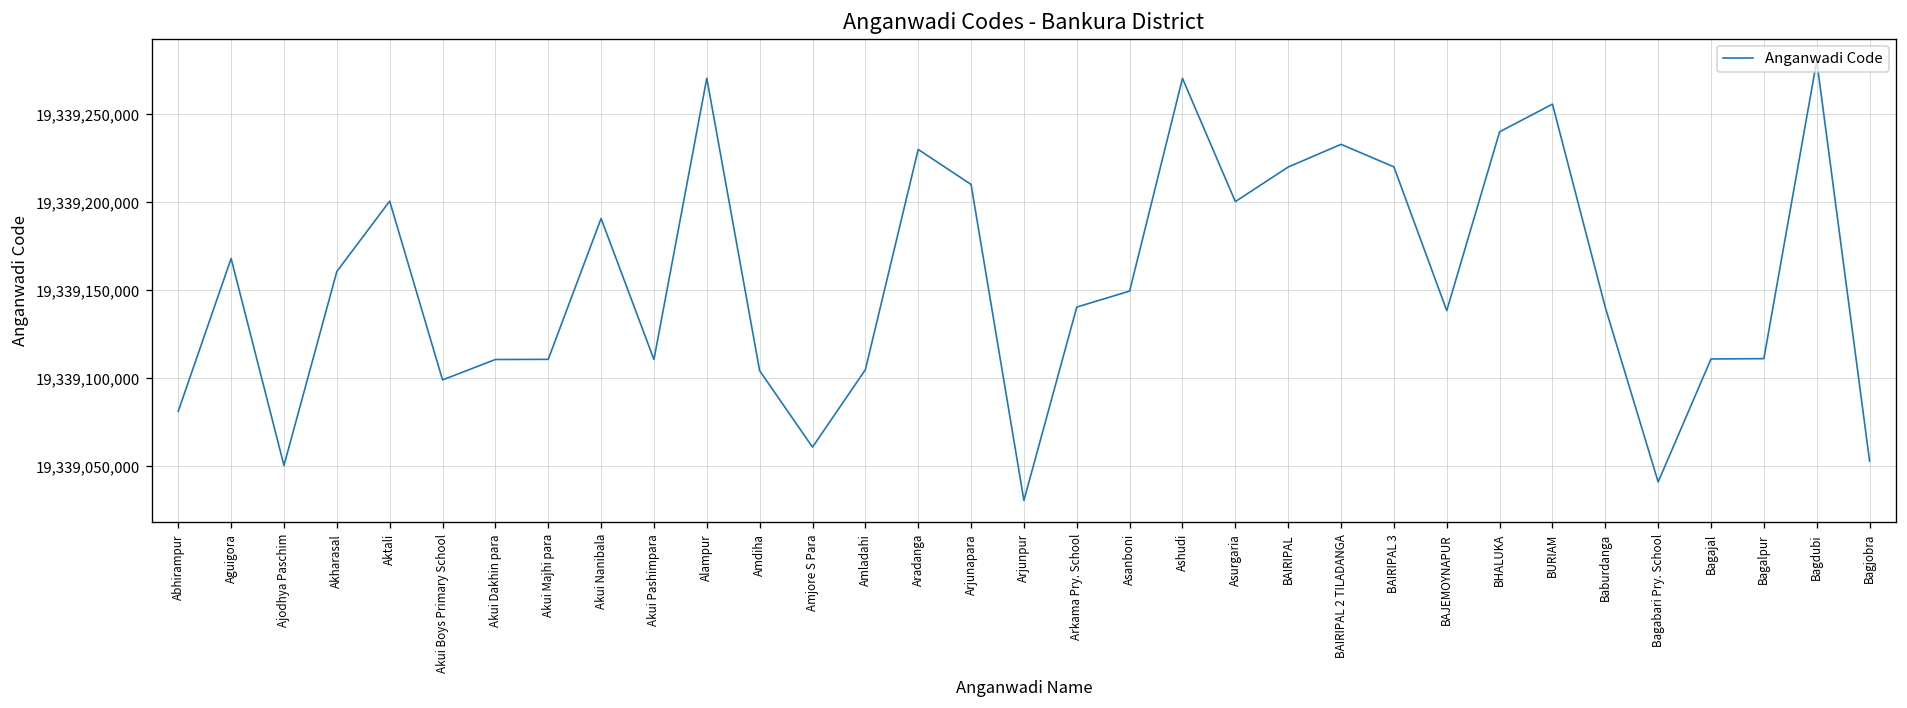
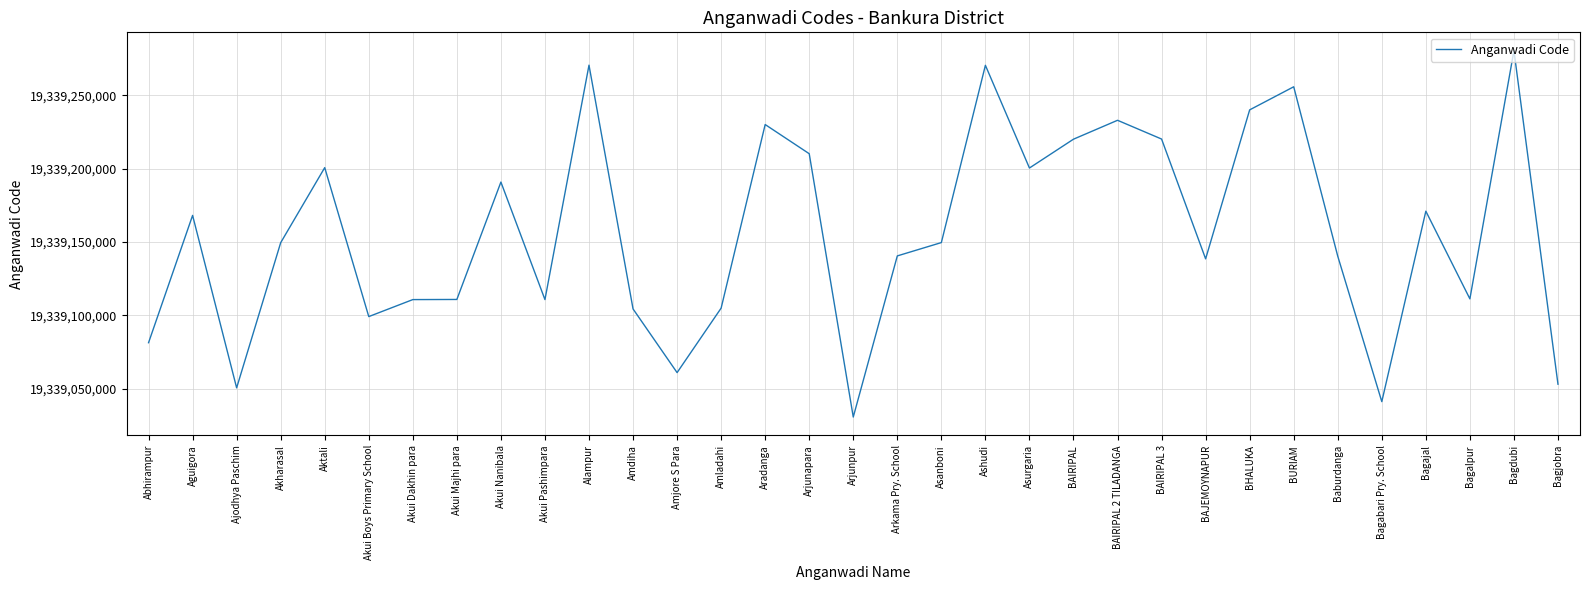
  {
    "Abhirampur": "19,339,081,000",
    "Aguigora": "19,339,168,000",
    "Ajodhya Paschim": "19,339,051,000",
-   "Akharasal": "19,339,161,000",
+   "Akharasal": "19,339,150,000",
    "Aktali": "19,339,201,000",
    "Akui Boys Primary School": "19,339,099,000",
    "Akui Dakhin para": "19,339,111,000",
    "Akui Majhi para": "19,339,111,000",
    "Akui Nanibala": "19,339,191,000",
    "Akui Pashimpara": "19,339,111,000",
    "Alampur": "19,339,271,000",
    "Amdiha": "19,339,104,000",
    "Amjore S Para": "19,339,061,000",
    "Amladahi": "19,339,105,000",
    "Aradanga": "19,339,230,000",
    "Arjunapara": "19,339,210,000",
    "Arjunpur": "19,339,031,000",
    "Arkama Pry. School": "19,339,141,000",
    "Asanboni": "19,339,150,000",
    "Ashudi": "19,339,271,000",
    "Asurgaria": "19,339,200,000",
    "BAIRIPAL": "19,339,220,000",
    "BAIRIPAL 2 TILADANGA": "19,339,233,000",
    "BAIRIPAL 3": "19,339,220,000",
    "BAJEMOYNAPUR": "19,339,139,000",
    "BHALUKA": "19,339,240,000",
    "BURIAM": "19,339,256,000",
    "Baburdanga": "19,339,140,000",
    "Bagabari Pry. School": "19,339,041,000",
-   "Bagajal": "19,339,111,000",
+   "Bagajal": "19,339,171,000",
    "Bagalpur": "19,339,111,000",
    "Bagjobra": "19,339,053,000"
  }
